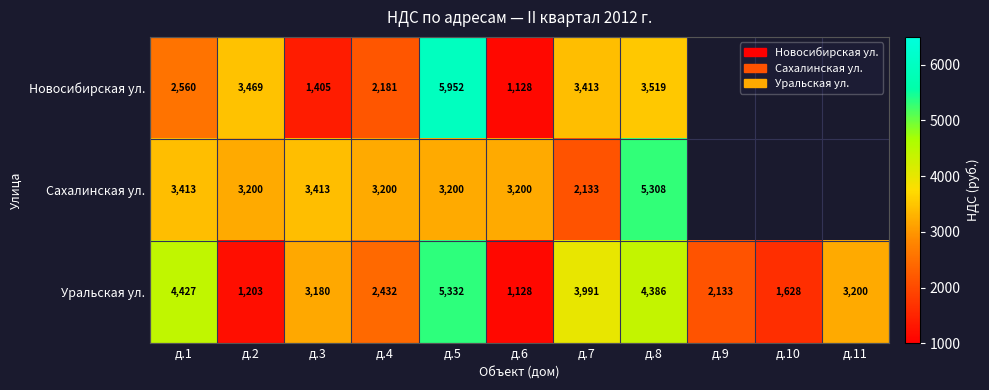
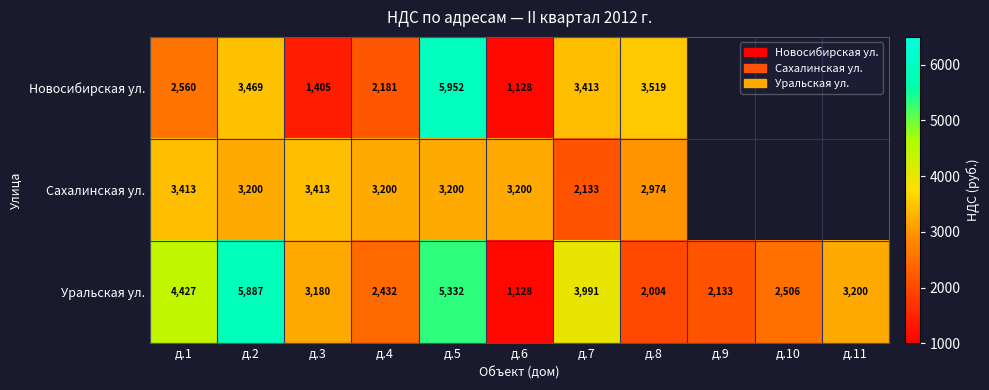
  {
    "Новосибирская ул.": {
      "д.1": "2,560",
      "д.2": "3,469",
      "д.3": "1,405",
      "д.4": "2,181",
      "д.5": "5,952",
      "д.6": "1,128",
      "д.7": "3,413",
      "д.8": "3,519"
    },
    "Сахалинская ул.": {
      "д.1": "3,413",
      "д.2": "3,200",
      "д.3": "3,413",
      "д.4": "3,200",
      "д.5": "3,200",
      "д.6": "3,200",
      "д.7": "2,133",
-     "д.8": "5,308"
+     "д.8": "2,974"
    },
    "Уральская ул.": {
      "д.1": "4,427",
-     "д.2": "1,203",
+     "д.2": "5,887",
      "д.3": "3,180",
      "д.4": "2,432",
      "д.5": "5,332",
      "д.6": "1,128",
      "д.7": "3,991",
-     "д.8": "4,386",
+     "д.8": "2,004",
      "д.9": "2,133",
-     "д.10": "1,628",
+     "д.10": "2,506",
      "д.11": "3,200"
    }
  }
